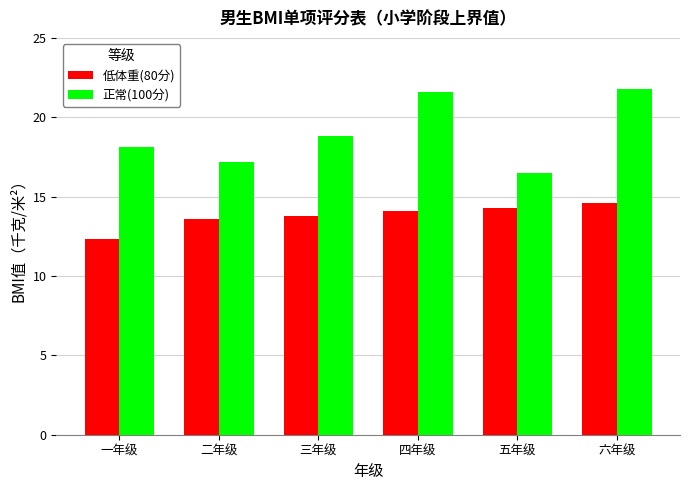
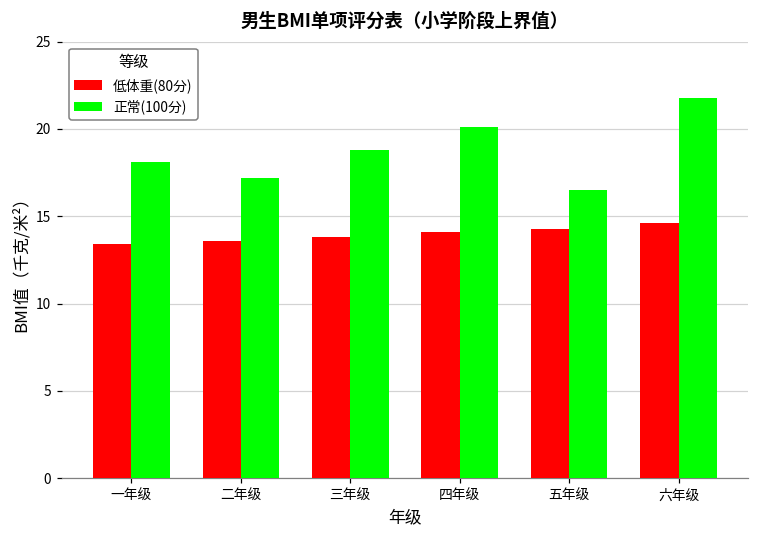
  {
    "低体重(80分)": {
-     "一年级": 12.3,
+     "一年级": 13.4,
      "二年级": 13.6,
      "三年级": 13.8,
      "四年级": 14.1,
      "五年级": 14.3,
      "六年级": 14.6
    },
    "正常(100分)": {
      "一年级": 18.1,
      "二年级": 17.2,
      "三年级": 18.8,
-     "四年级": 21.6,
+     "四年级": 20.1,
      "五年级": 16.5,
      "六年级": 21.8
    }
  }
